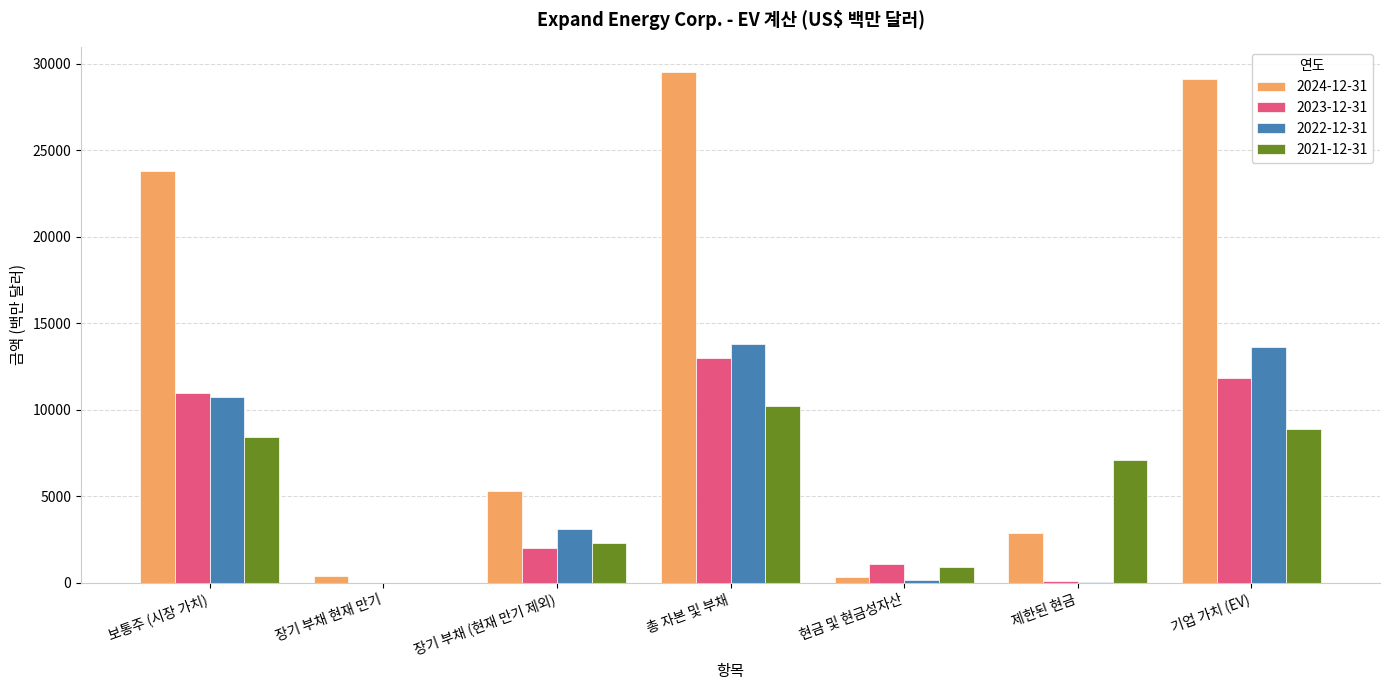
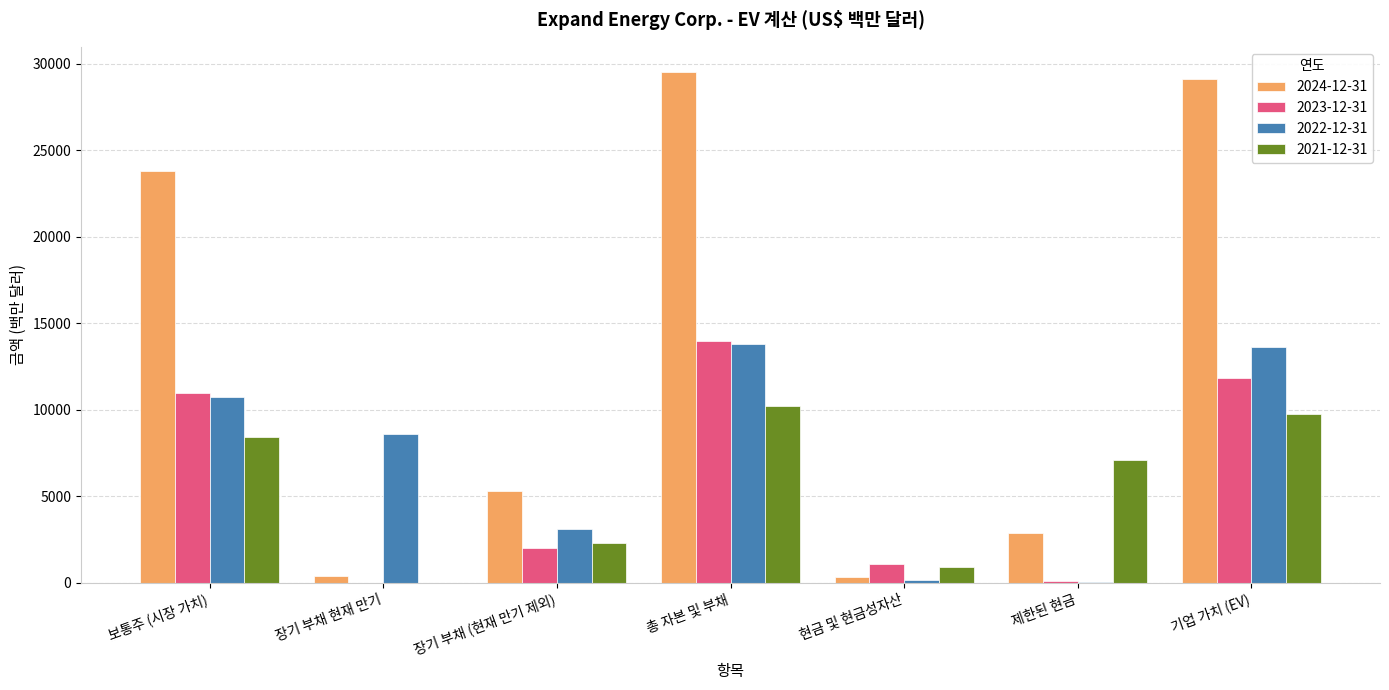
  {
    "2024-12-31": {
      "보통주 (시장 가치)": 23800,
      "장기 부채 현재 만기": 400,
      "장기 부채 (현재 만기 제외)": 5300,
      "총 자본 및 부채": 29500,
      "현금 및 현금성자산": 300,
      "제한된 현금": 2900,
      "기업 가치 (EV)": 29100
    },
    "2023-12-31": {
      "보통주 (시장 가치)": 11000,
      "장기 부채 현재 만기": 0,
      "장기 부채 (현재 만기 제외)": 2000,
-     "총 자본 및 부채": 13000,
+     "총 자본 및 부채": 14000,
      "현금 및 현금성자산": 1100,
      "기업 가치 (EV)": 11800
    },
    "2022-12-31": {
      "보통주 (시장 가치)": 10700,
-     "장기 부채 현재 만기": 0,
+     "장기 부채 현재 만기": 8600,
      "장기 부채 (현재 만기 제외)": 3100,
      "총 자본 및 부채": 13800,
      "기업 가치 (EV)": 13600
    },
    "2021-12-31": {
      "보통주 (시장 가치)": 8400,
      "장기 부채 현재 만기": 0,
      "장기 부채 (현재 만기 제외)": 2300,
      "총 자본 및 부채": 10200,
      "현금 및 현금성자산": 900,
      "제한된 현금": 7100,
-     "기업 가치 (EV)": 8900
+     "기업 가치 (EV)": 9800
    }
  }
